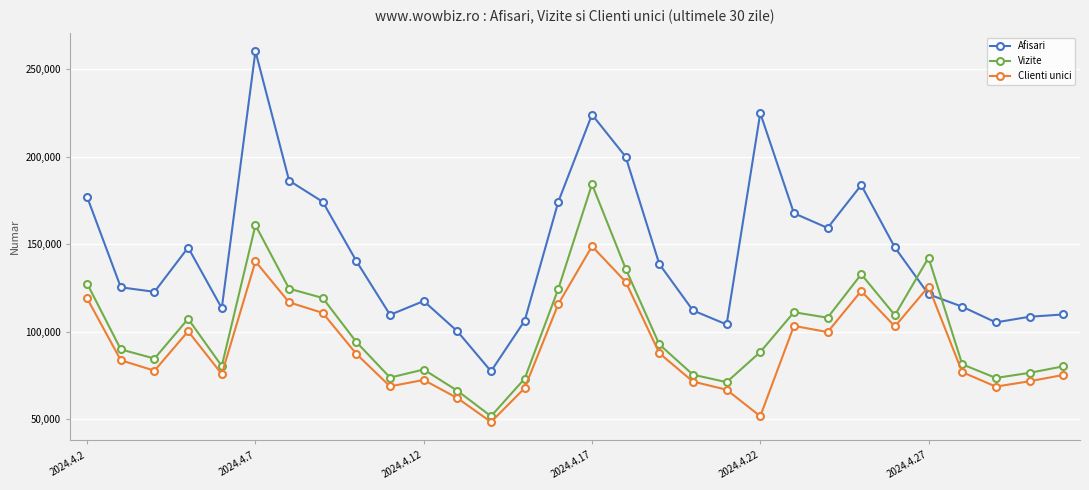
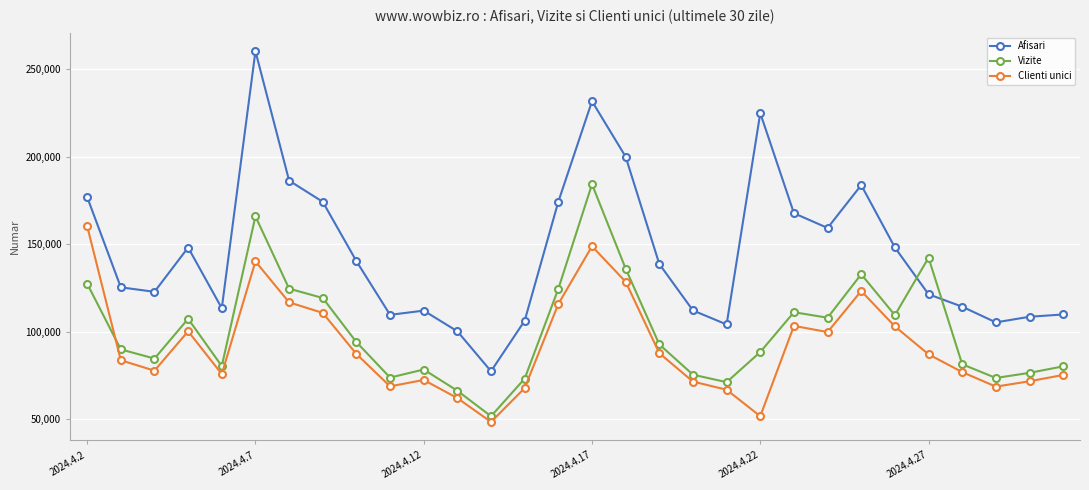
  {
    "Afisari": {
      "2024.4.2": "177,000",
      "2024.4.7": "260,000",
-     "2024.4.12": "118,000",
-     "2024.4.17": "224,000",
+     "2024.4.12": "112,000",
+     "2024.4.17": "232,000",
      "2024.4.22": "225,000",
      "2024.4.27": "121,000"
    },
    "Vizite": {
      "2024.4.2": "127,000",
-     "2024.4.7": "161,000",
+     "2024.4.7": "166,000",
      "2024.4.12": "78,000",
      "2024.4.17": "184,000",
      "2024.4.22": "88,000",
      "2024.4.27": "142,000"
    },
    "Clienti unici": {
-     "2024.4.2": "119,000",
+     "2024.4.2": "160,000",
      "2024.4.7": "140,000",
      "2024.4.12": "72,000",
      "2024.4.17": "149,000",
      "2024.4.22": "52,000",
-     "2024.4.27": "126,000"
+     "2024.4.27": "87,000"
    }
  }
